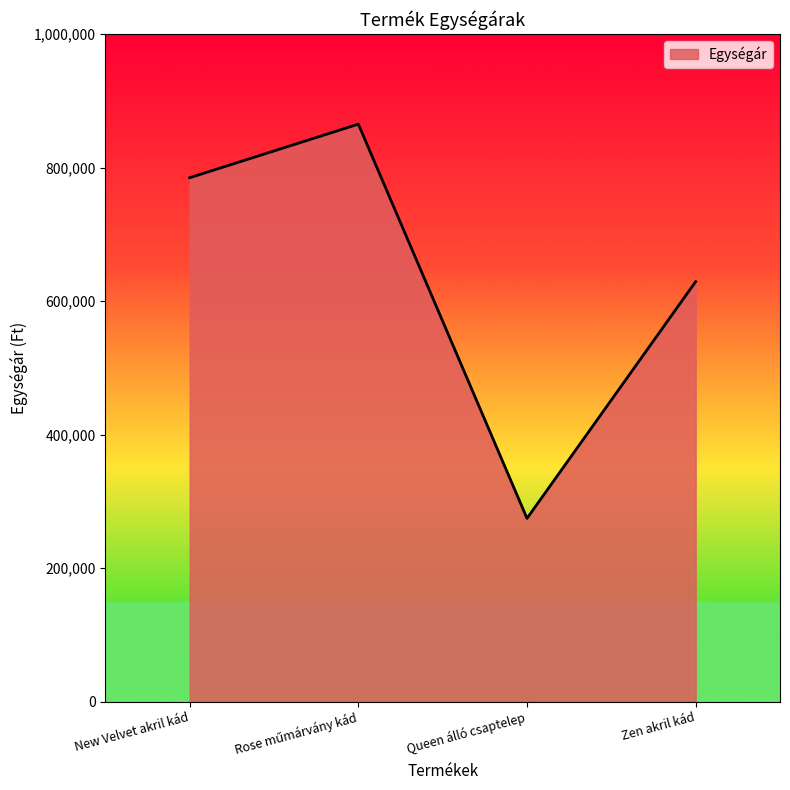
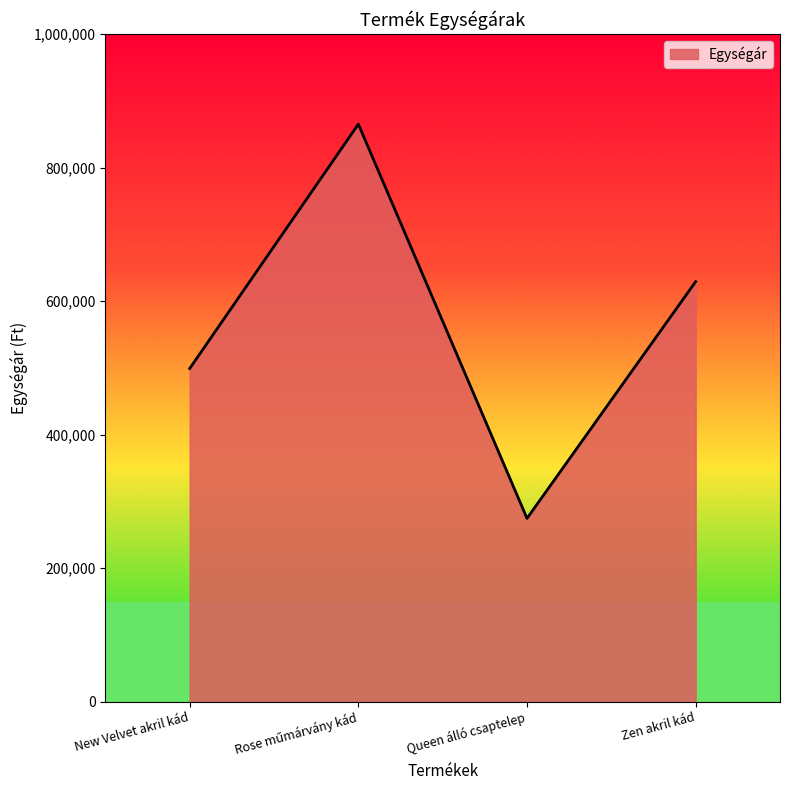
  {
-   "New Velvet akril kád": "780,000",
+   "New Velvet akril kád": "500,000",
    "Rose műmárvány kád": "870,000",
    "Queen álló csaptelep": "270,000",
    "Zen akril kád": "630,000"
  }
